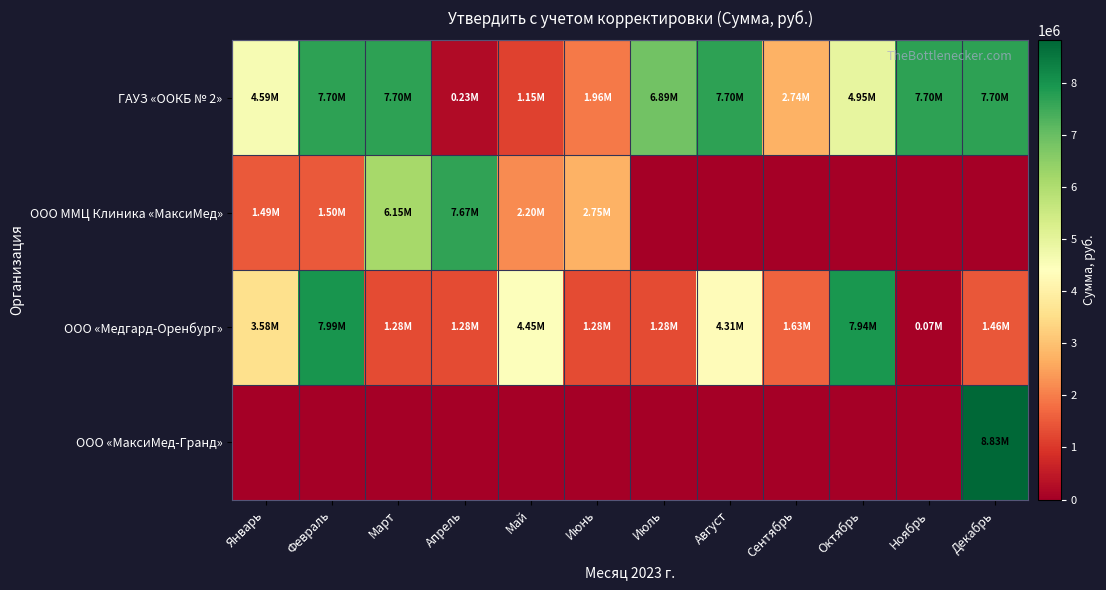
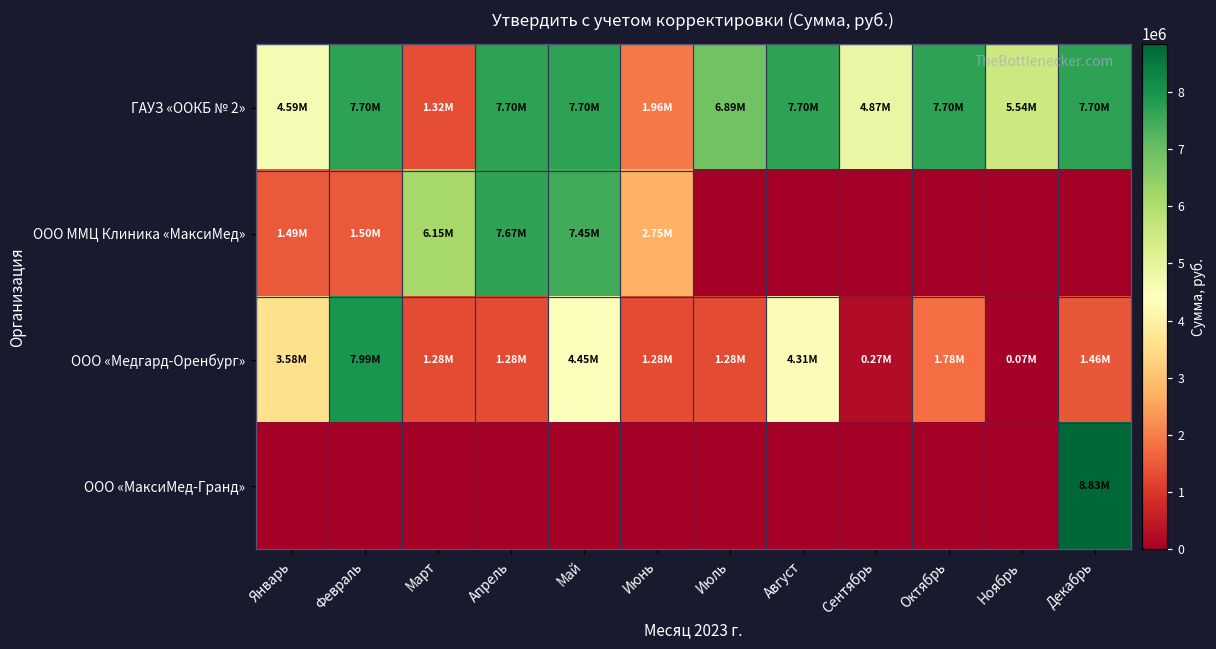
  {
    "ГАУЗ «OOКБ № 2»": {
      "Январь": "4.59M",
      "Февраль": "7.70M",
-     "Март": "7.70M",
-     "Апрель": "0.23M",
-     "Май": "1.15M",
+     "Март": "1.32M",
+     "Апрель": "7.70M",
+     "Май": "7.70M",
      "Июнь": "1.96M",
      "Июль": "6.89M",
      "Август": "7.70M",
-     "Сентябрь": "2.74M",
-     "Октябрь": "4.95M",
-     "Ноябрь": "7.70M",
+     "Сентябрь": "4.87M",
+     "Октябрь": "7.70M",
+     "Ноябрь": "5.54M",
      "Декабрь": "7.70M"
    },
    "ООО ММЦ Клиника «МаксиМед»": {
      "Январь": "1.49M",
      "Февраль": "1.50M",
      "Март": "6.15M",
      "Апрель": "7.67M",
-     "Май": "2.20M",
+     "Май": "7.45M",
      "Июнь": "2.75M"
    },
    "ООО «Медгард-Оренбург»": {
      "Январь": "3.58M",
      "Февраль": "7.99M",
      "Март": "1.28M",
      "Апрель": "1.28M",
      "Май": "4.45M",
      "Июнь": "1.28M",
      "Июль": "1.28M",
      "Август": "4.31M",
-     "Сентябрь": "1.63M",
-     "Октябрь": "7.94M",
+     "Сентябрь": "0.27M",
+     "Октябрь": "1.78M",
      "Ноябрь": "0.07M",
      "Декабрь": "1.46M"
    },
    "ООО «МаксиМед-Гранд»": {
      "Декабрь": "8.83M"
    }
  }
